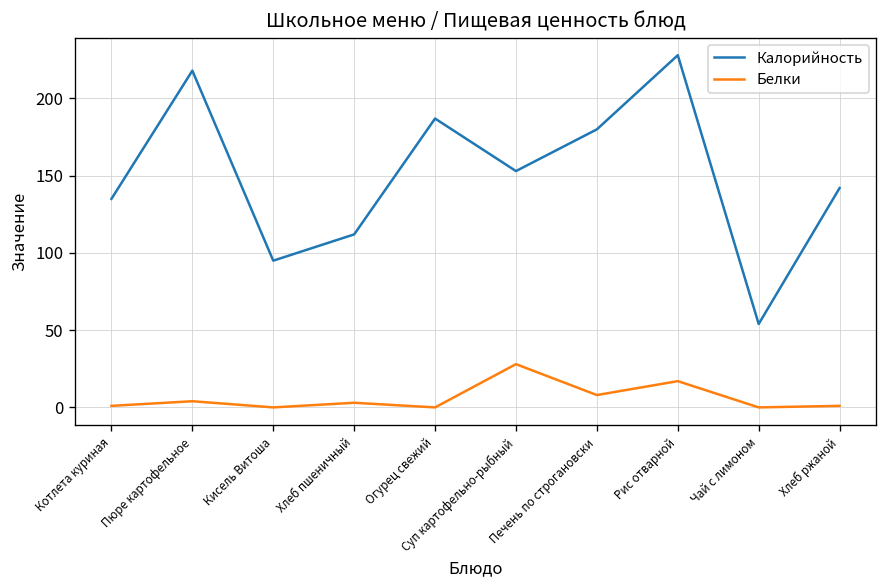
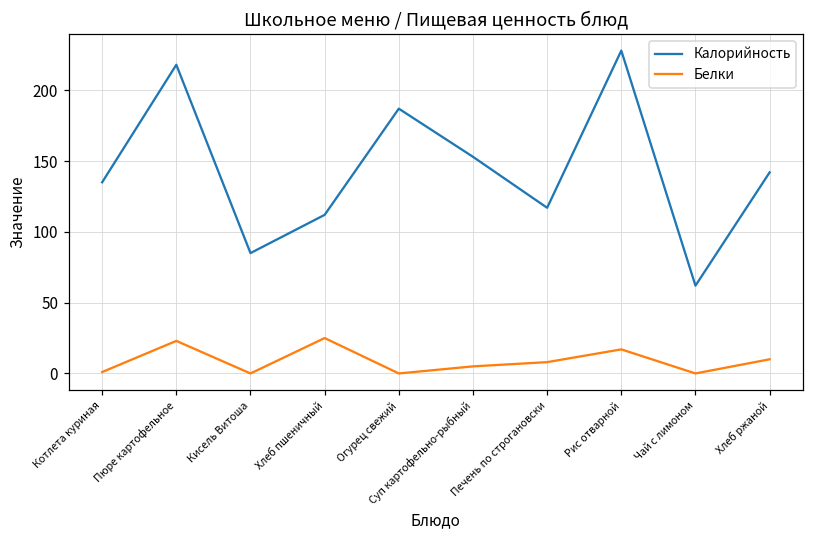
  {
    "Калорийность": {
      "Котлета куриная": 135,
      "Пюре картофельное": 218,
-     "Кисель Витоша": 95,
+     "Кисель Витоша": 85,
      "Хлеб пшеничный": 112,
      "Огурец свежий": 187,
      "Суп картофельно-рыбный": 153,
-     "Печень по строгановски": 180,
+     "Печень по строгановски": 117,
      "Рис отварной": 228,
-     "Чай с лимоном": 54,
+     "Чай с лимоном": 62,
      "Хлеб ржаной": 142
    },
    "Белки": {
      "Котлета куриная": 1,
-     "Пюре картофельное": 4,
+     "Пюре картофельное": 23,
      "Кисель Витоша": 0,
-     "Хлеб пшеничный": 3,
+     "Хлеб пшеничный": 25,
      "Огурец свежий": 0,
-     "Суп картофельно-рыбный": 28,
+     "Суп картофельно-рыбный": 5,
      "Печень по строгановски": 8,
      "Рис отварной": 17,
      "Чай с лимоном": 0,
-     "Хлеб ржаной": 1
+     "Хлеб ржаной": 10
    }
  }
